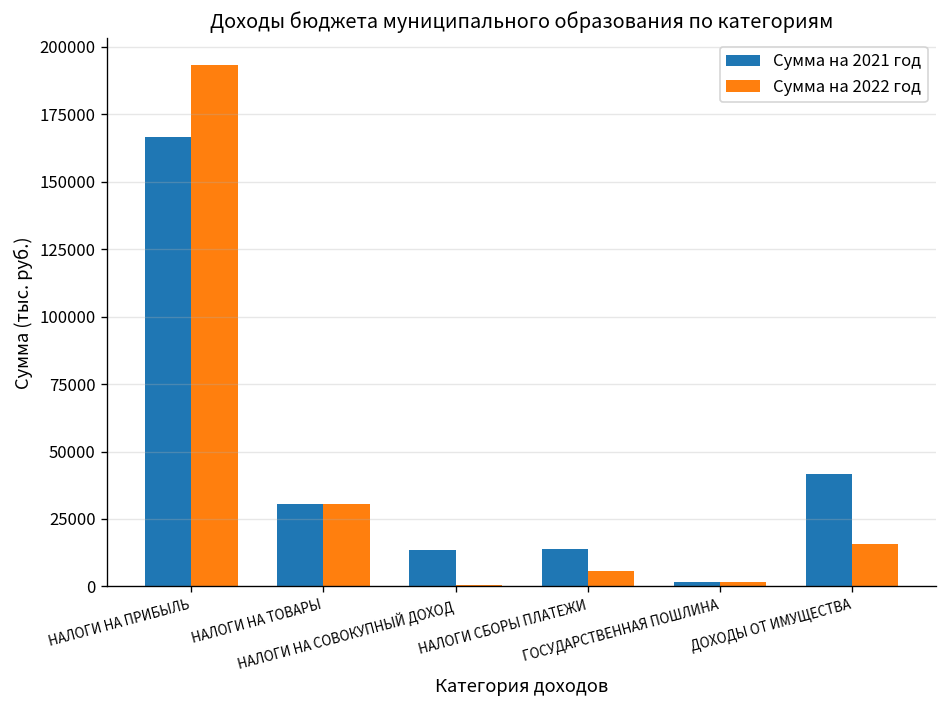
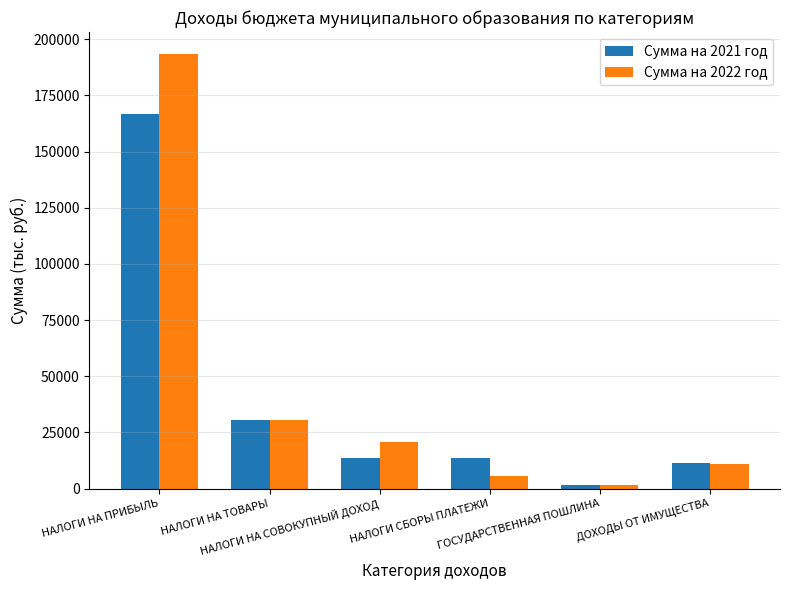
  {
    "Сумма на 2021 год": {
      "НАЛОГИ НА ПРИБЫЛЬ": 166000,
      "НАЛОГИ НА ТОВАРЫ": 31000,
      "НАЛОГИ НА СОВОКУПНЫЙ ДОХОД": 14000,
      "НАЛОГИ СБОРЫ ПЛАТЕЖИ": 14000,
      "ГОСУДАРСТВЕННАЯ ПОШЛИНА": 1000,
-     "ДОХОДЫ ОТ ИМУЩЕСТВА": 42000
+     "ДОХОДЫ ОТ ИМУЩЕСТВА": 11000
    },
    "Сумма на 2022 год": {
      "НАЛОГИ НА ПРИБЫЛЬ": 193000,
      "НАЛОГИ НА ТОВАРЫ": 31000,
-     "НАЛОГИ НА СОВОКУПНЫЙ ДОХОД": 0,
+     "НАЛОГИ НА СОВОКУПНЫЙ ДОХОД": 21000,
      "НАЛОГИ СБОРЫ ПЛАТЕЖИ": 6000,
      "ГОСУДАРСТВЕННАЯ ПОШЛИНА": 2000,
-     "ДОХОДЫ ОТ ИМУЩЕСТВА": 16000
+     "ДОХОДЫ ОТ ИМУЩЕСТВА": 11000
    }
  }
